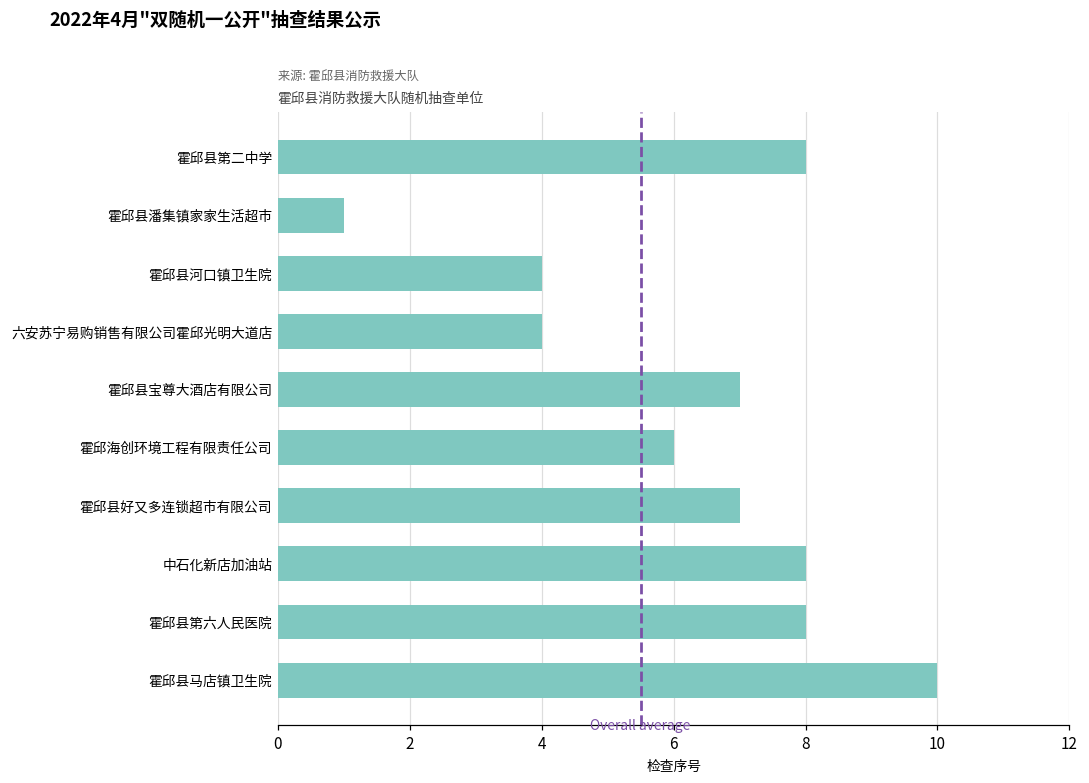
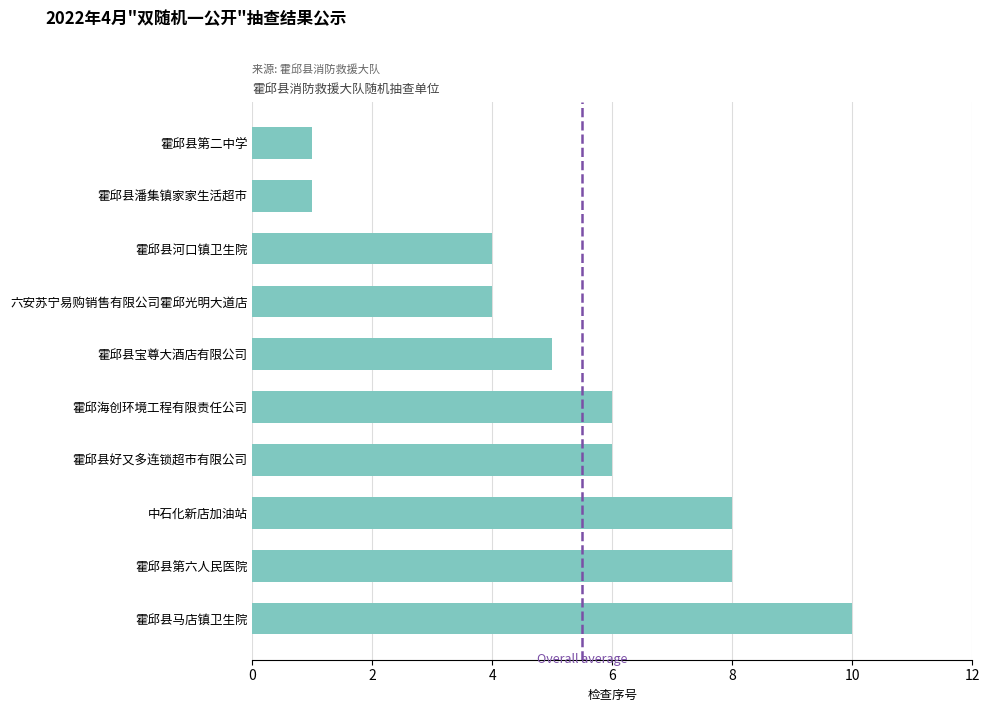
  {
-   "霍邱县第二中学": 8,
+   "霍邱县第二中学": 1,
    "霍邱县潘集镇家家生活超市": 1,
    "霍邱县河口镇卫生院": 4,
    "六安苏宁易购销售有限公司霍邱光明大道店": 4,
-   "霍邱县宝尊大酒店有限公司": 7,
+   "霍邱县宝尊大酒店有限公司": 5,
    "霍邱海创环境工程有限责任公司": 6,
-   "霍邱县好又多连锁超市有限公司": 7,
+   "霍邱县好又多连锁超市有限公司": 6,
    "中石化新店加油站": 8,
    "霍邱县第六人民医院": 8,
    "霍邱县马店镇卫生院": 10
  }
